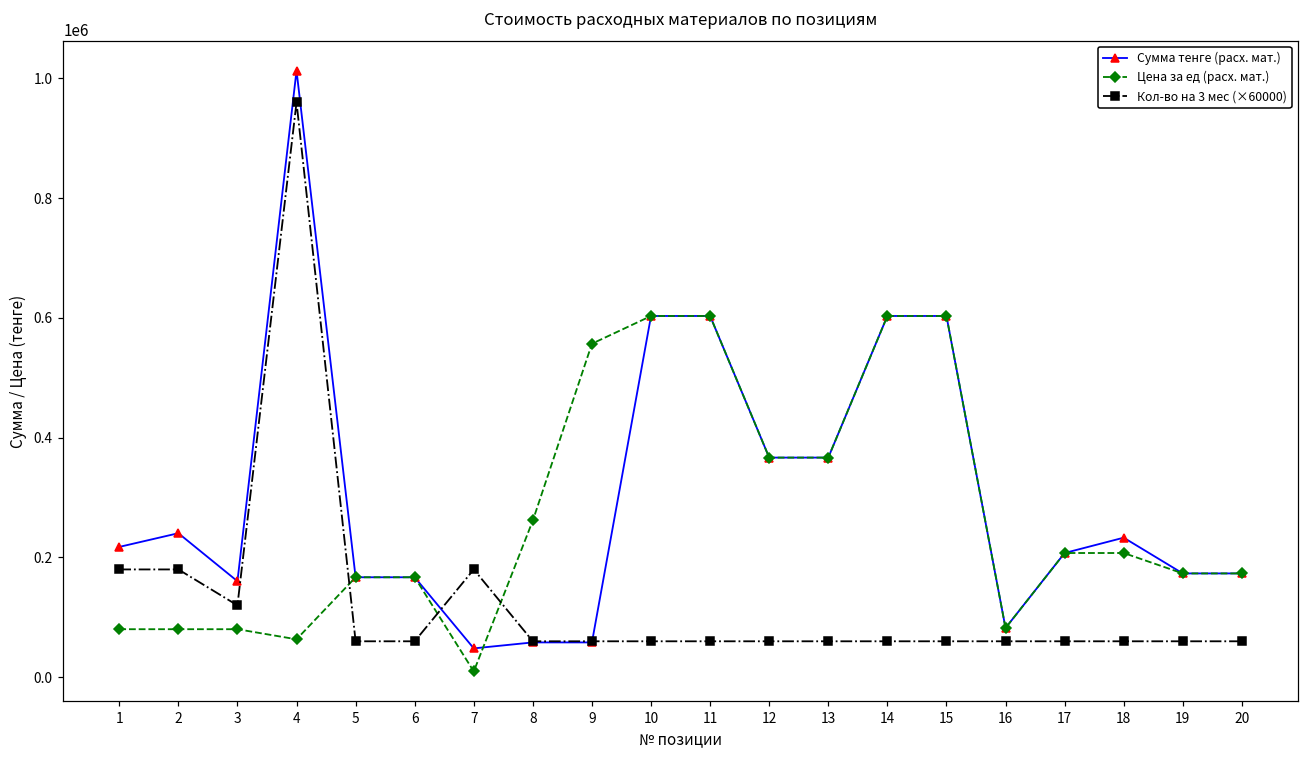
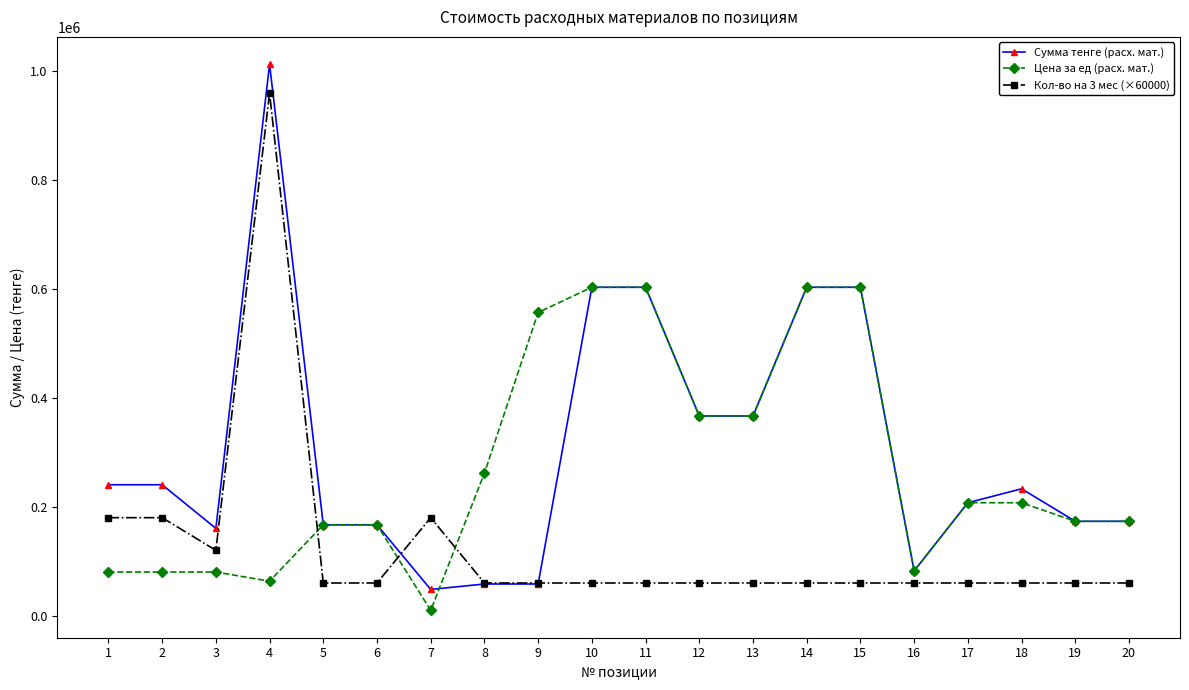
  {
    "Сумма тенге (расх. мат.)": {
-     "1": 220000,
+     "1": 240000,
      "2": 240000,
      "3": 160000,
      "4": 1010000,
      "7": 50000,
      "18": 230000
    },
    "Цена за ед (расх. мат.)": {
      "1": 80000,
      "2": 80000,
      "3": 80000,
      "4": 60000,
      "7": 10000,
      "8": 260000,
      "9": 560000,
      "18": 210000
    },
    "Кол-во на 3 мес (×60000)": {
      "1": 180000,
      "2": 180000,
      "3": 120000,
      "4": 960000,
      "5": 60000,
      "6": 60000,
      "7": 180000,
      "10": 60000,
      "11": 60000,
      "12": 60000,
      "13": 60000,
      "14": 60000,
      "15": 60000,
      "16": 60000,
      "17": 60000,
      "18": 60000,
      "19": 60000,
      "20": 60000
    }
  }
